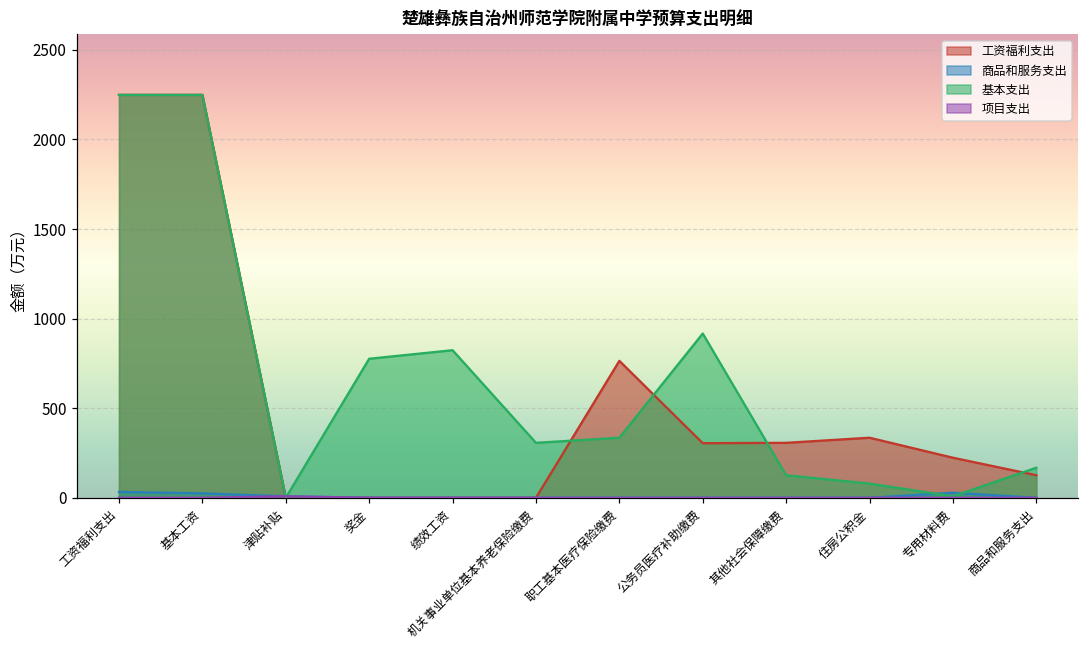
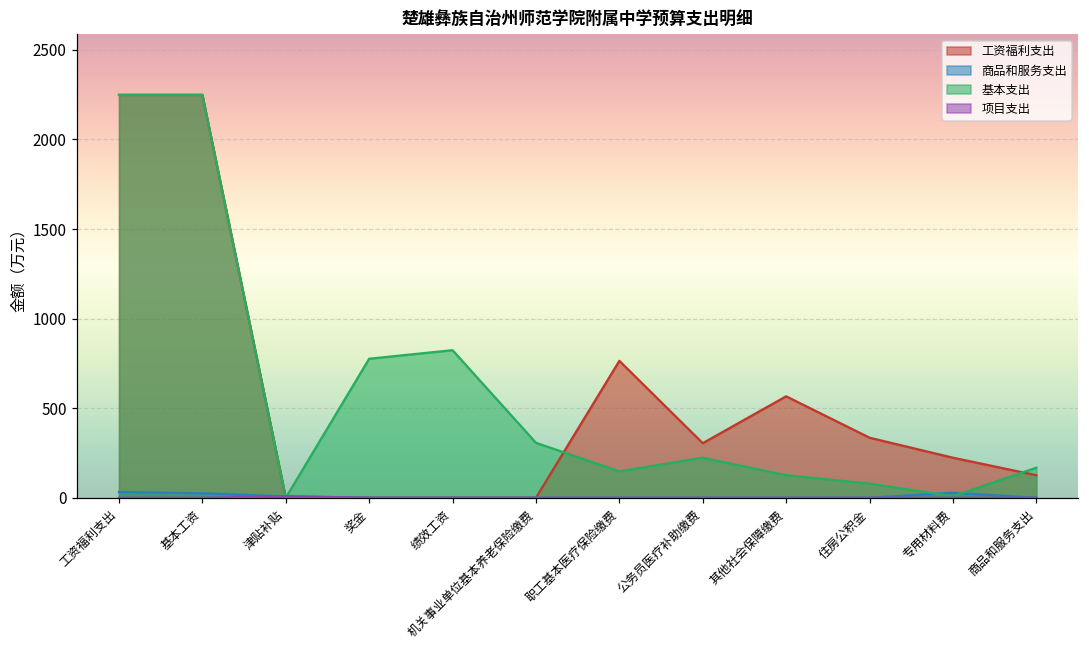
  {
    "工资福利支出": {
      "职工基本医疗保险缴费": 760,
      "公务员医疗补助缴费": 300,
-     "其他社会保障缴费": 310,
+     "其他社会保障缴费": 570,
      "住房公积金": 340,
      "专用材料费": 220,
      "商品和服务支出": 130
    },
    "商品和服务支出": {
      "工资福利支出": 30,
      "基本工资": 20,
      "专用材料费": 30
    },
    "基本支出": {
      "奖金": 780,
      "绩效工资": 820,
      "机关事业单位基本养老保险缴费": 310,
-     "职工基本医疗保险缴费": 340,
-     "公务员医疗补助缴费": 920,
+     "职工基本医疗保险缴费": 150,
+     "公务员医疗补助缴费": 220,
      "其他社会保障缴费": 130,
      "住房公积金": 80,
      "商品和服务支出": 170
    },
    "项目支出": {
      "工资福利支出": 0,
      "基本工资": 0
    }
  }
